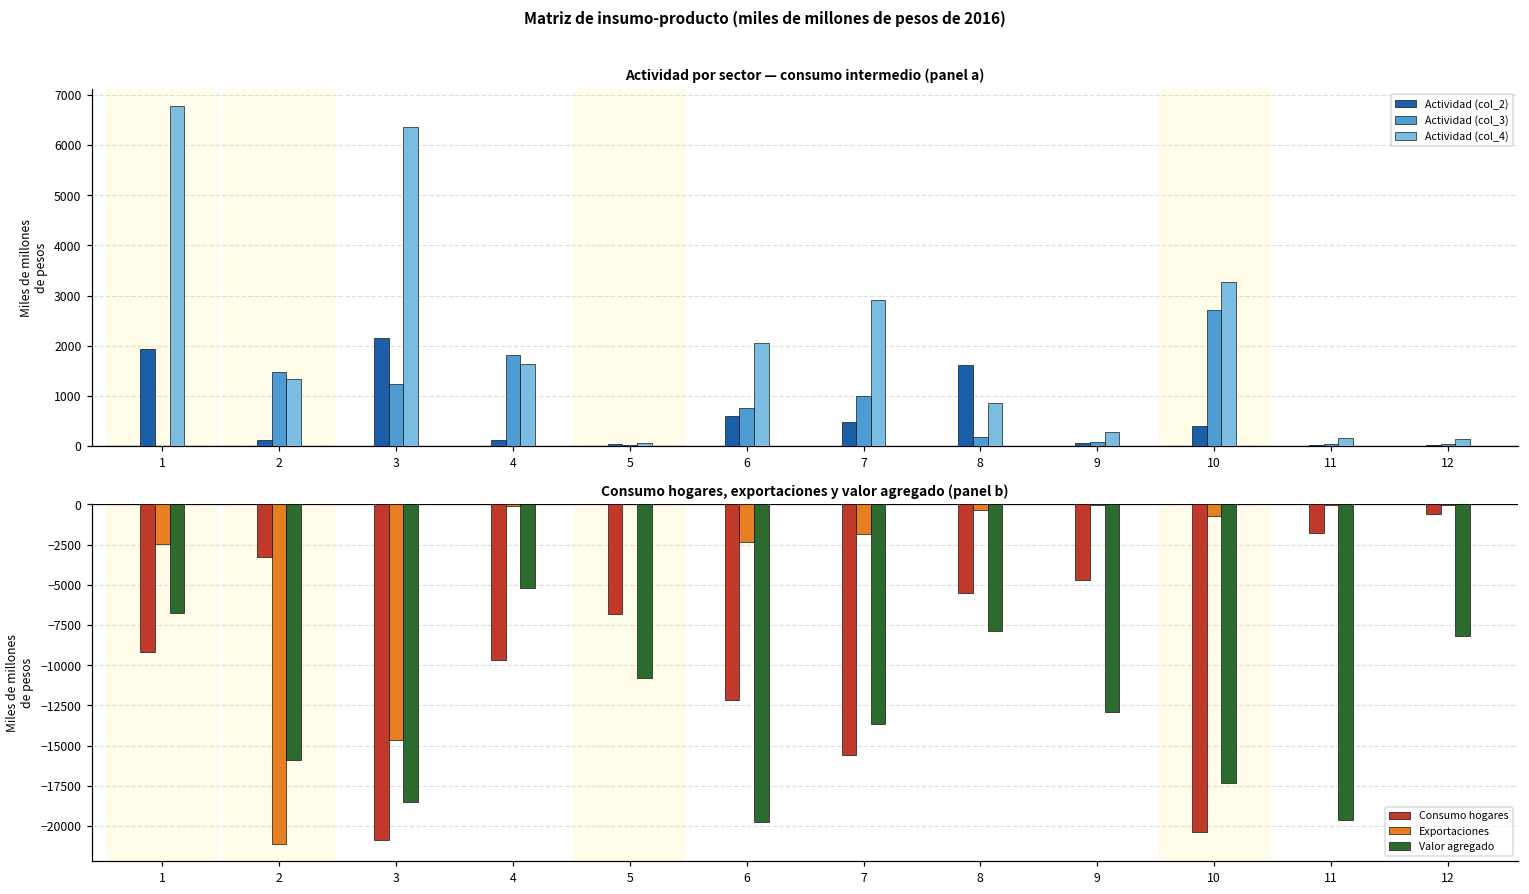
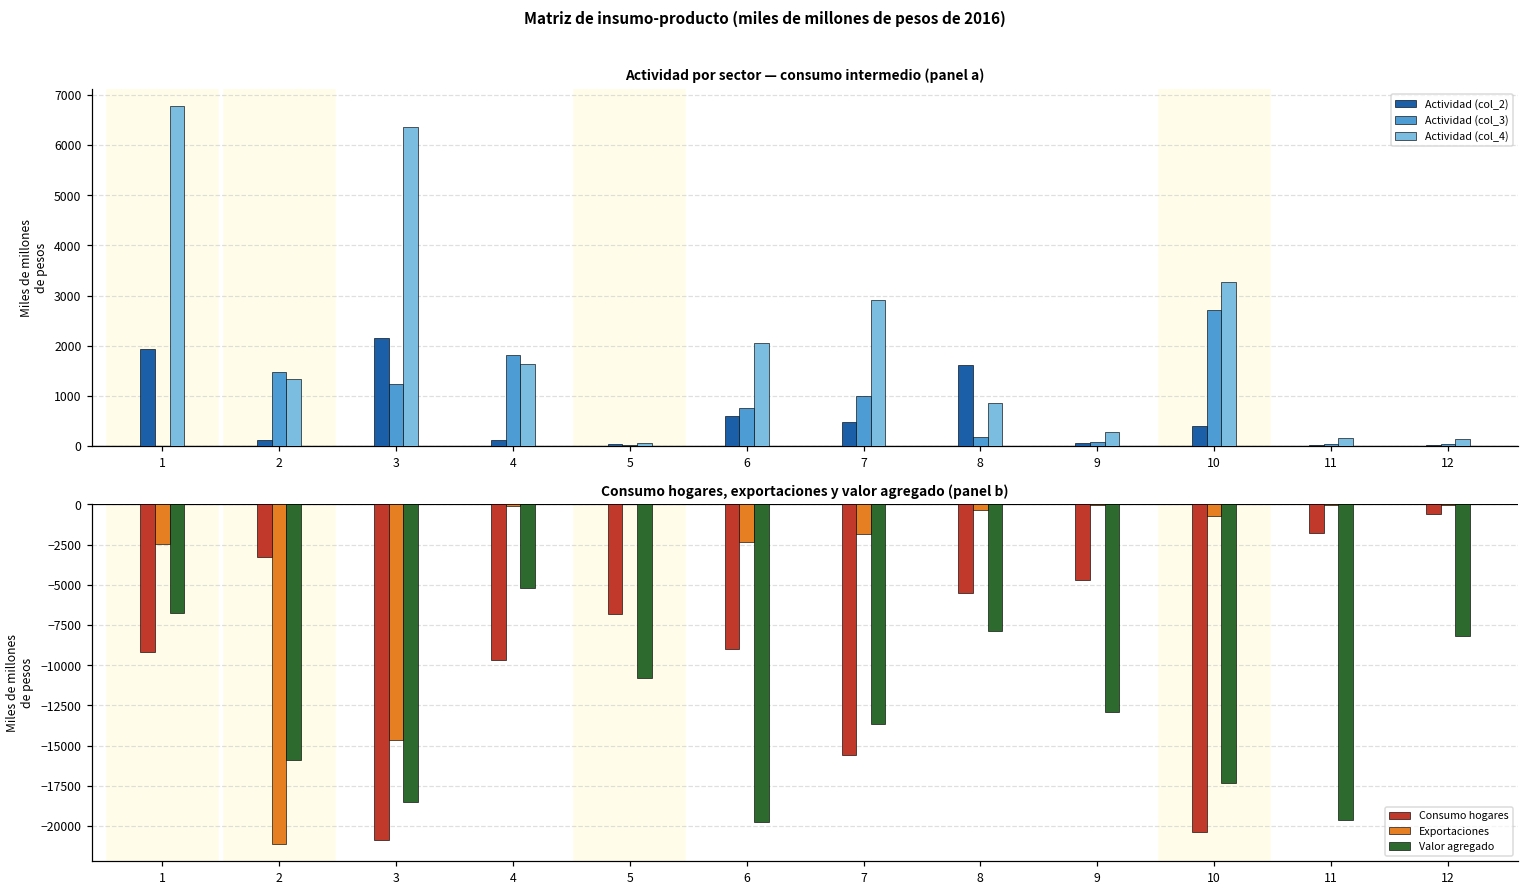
  {
    "Actividad por sector — consumo intermedio (panel a)": {
      "Actividad (col_2)": {
        "1": 1900,
        "2": 100,
        "3": 2100,
        "4": 100,
        "6": 600,
        "7": 500,
        "8": 1600,
        "10": 400
      }
    },
    "Consumo hogares, exportaciones y valor agregado (panel b)": {
      "Consumo hogares": {
        "1": -9200,
        "2": -3300,
        "3": -20900,
        "4": -9700,
        "5": -6800,
-       "6": -12100,
+       "6": -9000,
        "7": -15600,
        "8": -5500,
        "9": -4700,
        "10": -20400,
        "11": -1800,
        "12": -600
      },
      "Exportaciones": {
        "1": -2500,
        "2": -21100,
        "3": -14600,
        "6": -2300,
        "7": -1900,
        "8": -300,
        "10": -700
      },
      "Valor agregado": {
        "1": -6800,
        "2": -15900,
        "3": -18500,
        "4": -5200,
        "5": -10800,
        "6": -19800,
        "7": -13700,
        "8": -7900,
        "9": -12900,
        "10": -17300,
        "11": -19600,
        "12": -8200
      }
    }
  }
